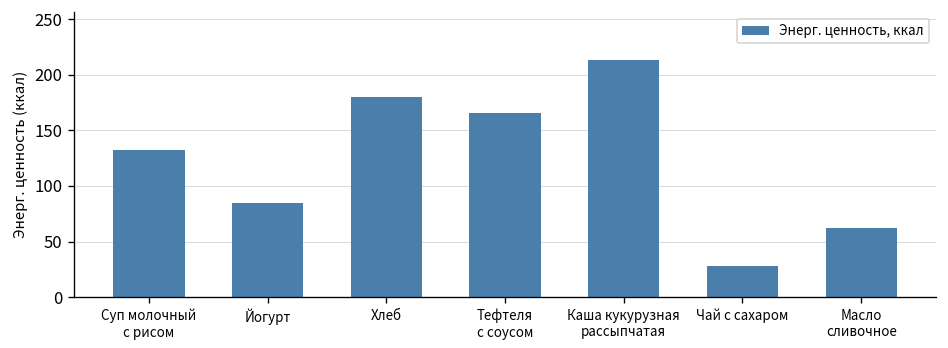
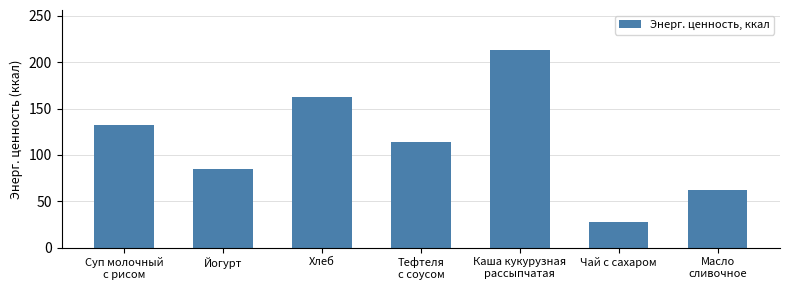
  {
    "Суп молочный с рисом": 130,
    "Йогурт": 90,
-   "Хлеб": 180,
-   "Тефтеля с соусом": 170,
+   "Хлеб": 160,
+   "Тефтеля с соусом": 110,
    "Каша кукурузная рассыпчатая": 210,
    "Чай с сахаром": 30,
    "Масло сливочное": 60
  }
